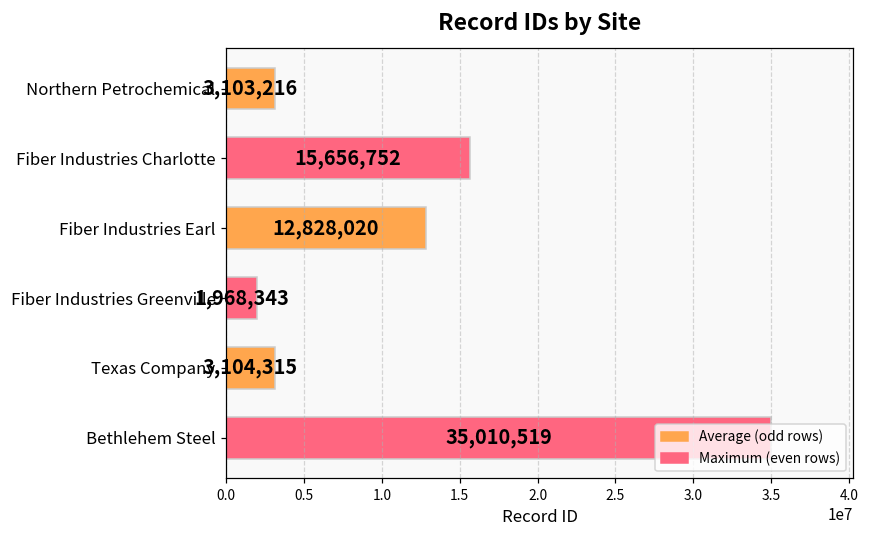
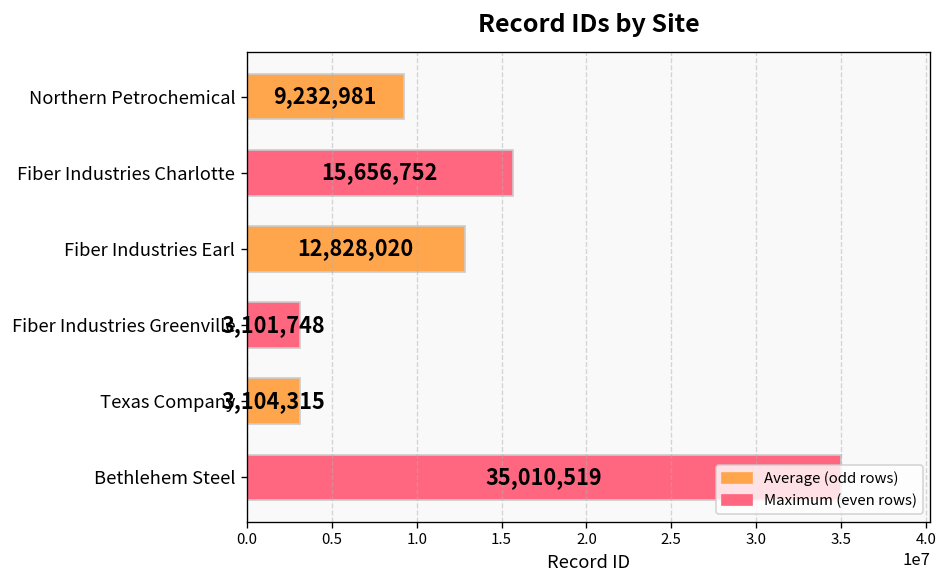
  {
-   "Northern Petrochemical": "3,103,216",
+   "Northern Petrochemical": "9,232,981",
    "Fiber Industries Charlotte": "15,656,752",
    "Fiber Industries Earl": "12,828,020",
-   "Fiber Industries Greenville": "1,968,343",
+   "Fiber Industries Greenville": "3,101,748",
    "Texas Company": "3,104,315"
  }
